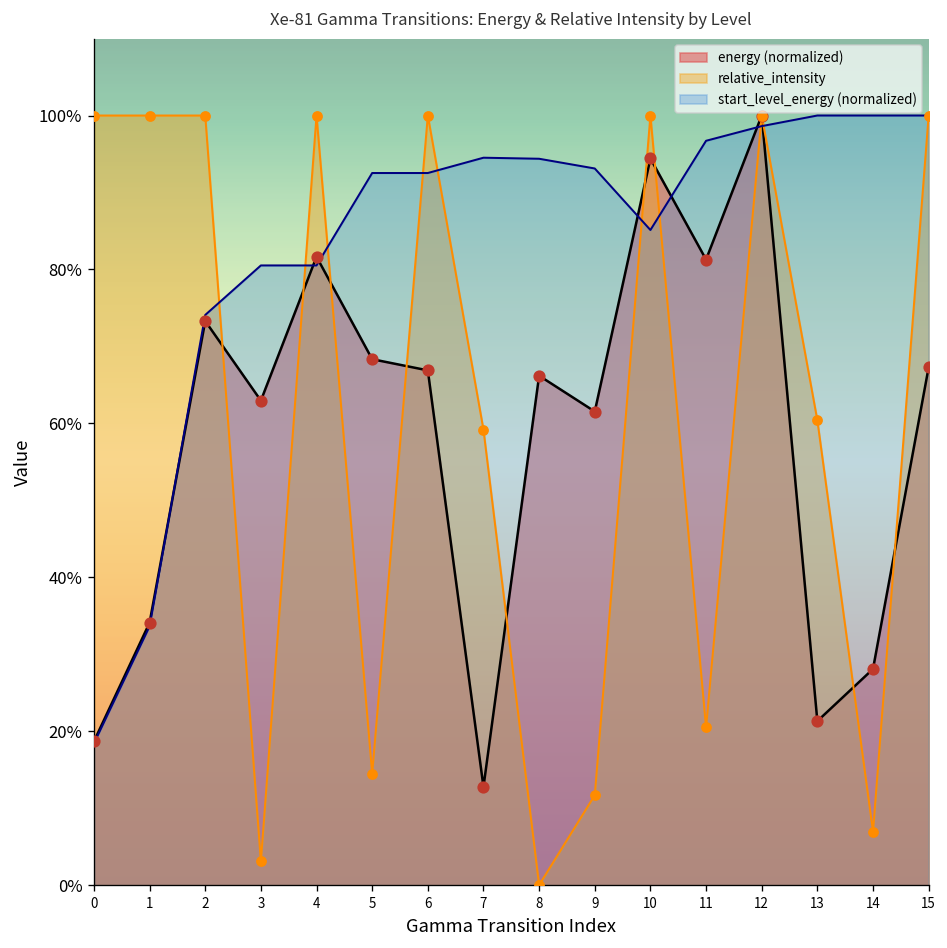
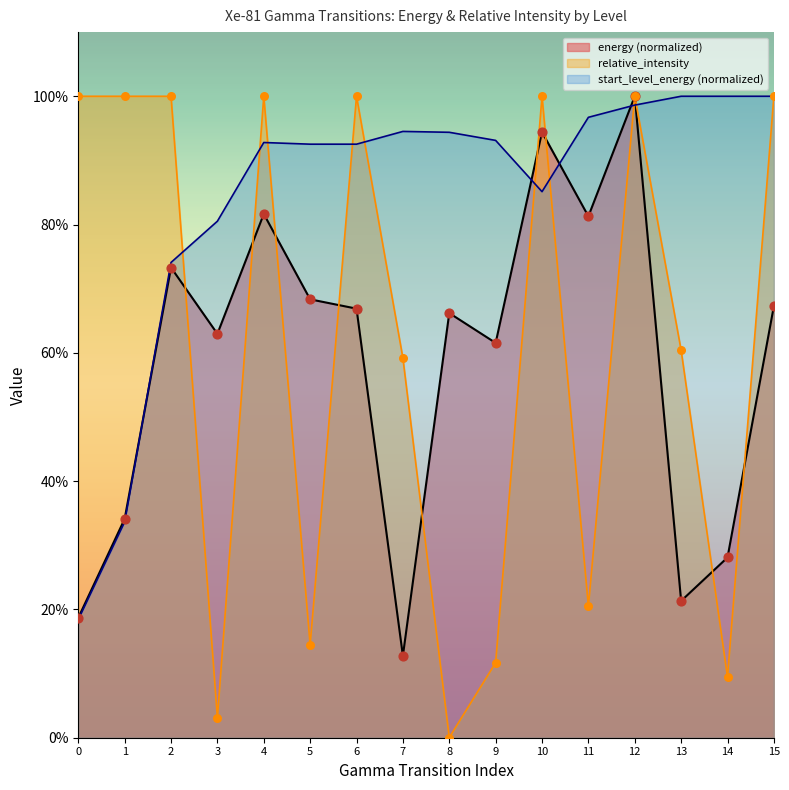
  {
    "energy (normalized)": {
      "1": "34%",
      "2": "73%",
      "3": "63%",
      "4": "82%",
      "5": "68%",
      "6": "67%",
      "7": "13%",
      "8": "66%",
      "9": "62%",
      "10": "94%",
      "11": "81%",
      "13": "21%",
      "14": "28%",
      "15": "67%"
    },
    "relative_intensity": {
      "0": "100%",
      "1": "100%",
      "2": "100%",
      "3": "3%",
      "4": "100%",
      "5": "15%",
      "6": "100%",
      "7": "59%",
      "8": "0%",
      "9": "12%",
      "10": "100%",
      "11": "21%",
      "13": "60%",
-     "14": "7%"
+     "14": "9%"
    },
    "start_level_energy (normalized)": {
      "1": "34%",
      "2": "74%",
      "3": "81%",
-     "4": "81%",
+     "4": "93%",
      "5": "93%",
      "6": "93%",
      "7": "95%",
      "8": "94%",
      "9": "93%",
      "10": "85%",
      "11": "97%",
      "12": "99%",
      "13": "100%",
      "14": "100%"
    }
  }
